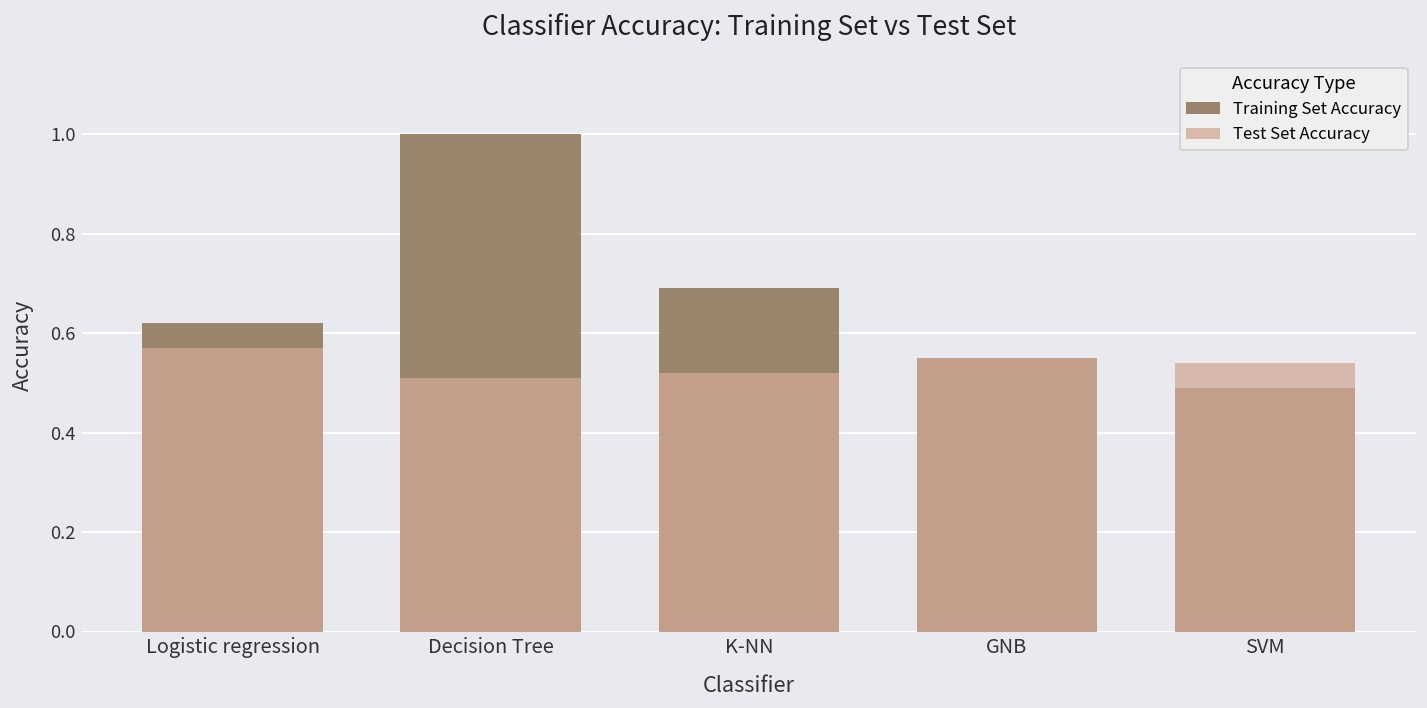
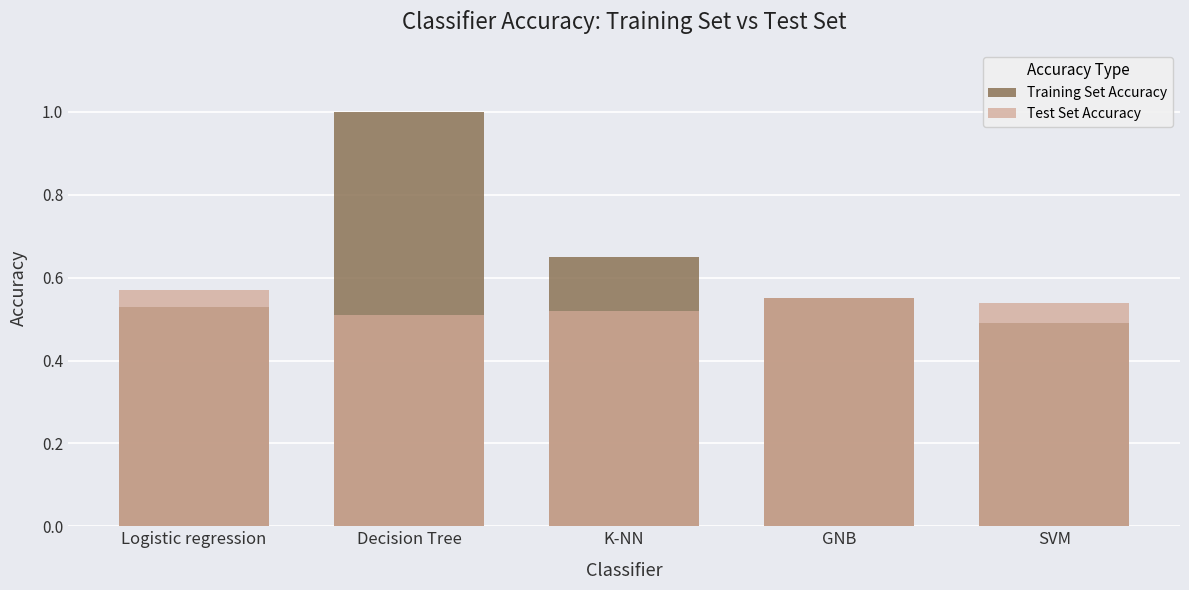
  {
    "Training Set Accuracy": {
-     "Logistic regression": 0.62,
+     "Logistic regression": 0.53,
      "Decision Tree": 1.00,
-     "K-NN": 0.69,
+     "K-NN": 0.65,
      "GNB": 0.55
    },
    "Test Set Accuracy": {
      "GNB": 0.55,
      "SVM": 0.54
    }
  }
